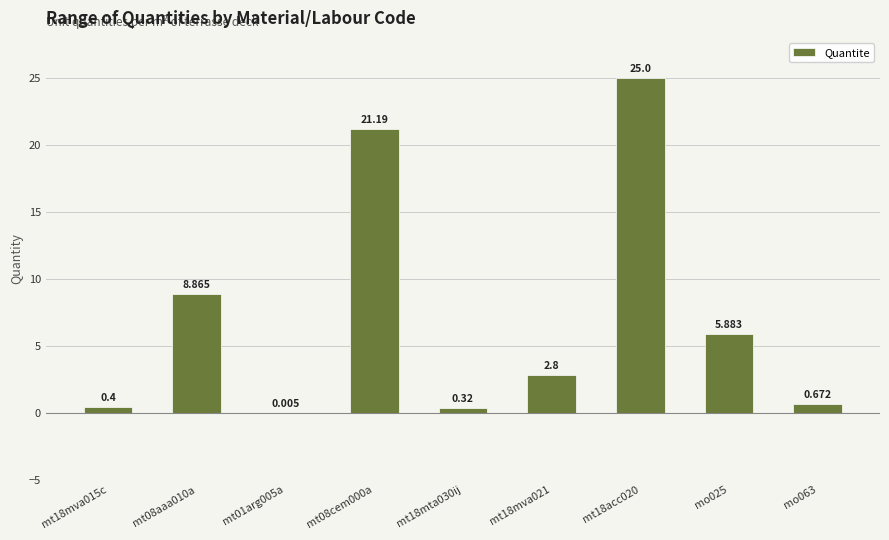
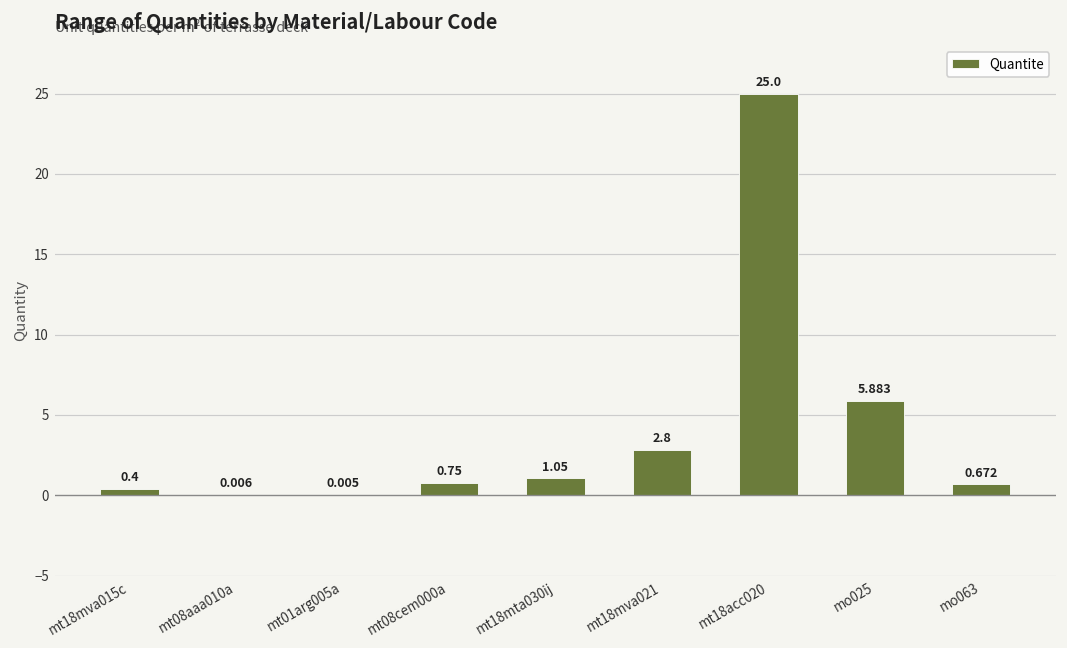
  {
    "mt18mva015c": 0.4,
-   "mt08aaa010a": 8.865,
+   "mt08aaa010a": 0.006,
    "mt01arg005a": 0.005,
-   "mt08cem000a": 21.19,
-   "mt18mta030ij": 0.32,
+   "mt08cem000a": 0.75,
+   "mt18mta030ij": 1.05,
    "mt18mva021": 2.8,
    "mt18acc020": 25.0,
    "mo025": 5.883,
    "mo063": 0.672
  }
